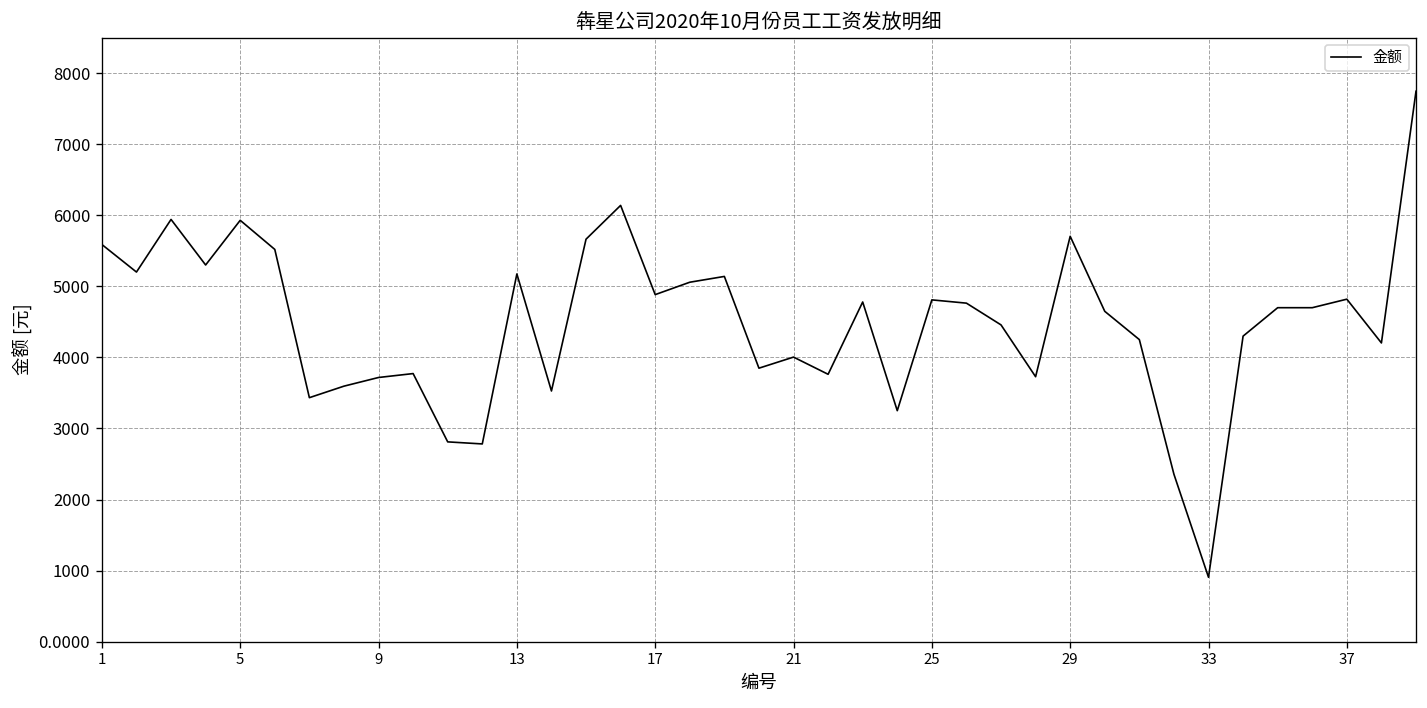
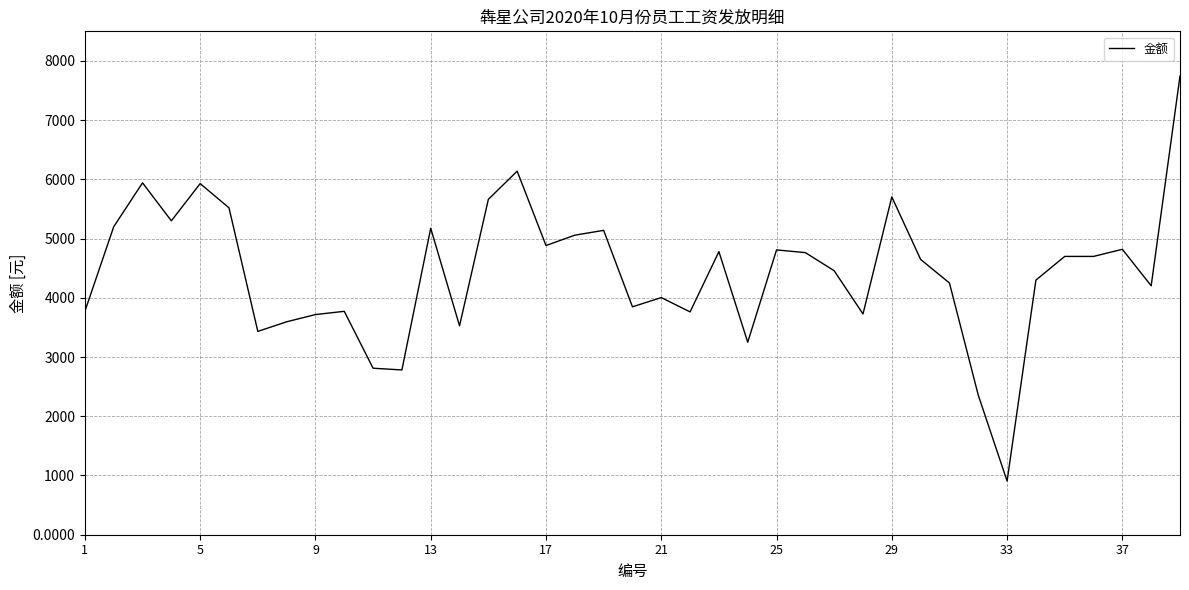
  {
-   "1": 5600,
+   "1": 3800,
    "5": 5900,
    "9": 3700,
    "13": 5200,
    "17": 4900,
    "21": 4000,
    "25": 4800,
    "29": 5700,
    "33": 900,
    "37": 4800
  }
